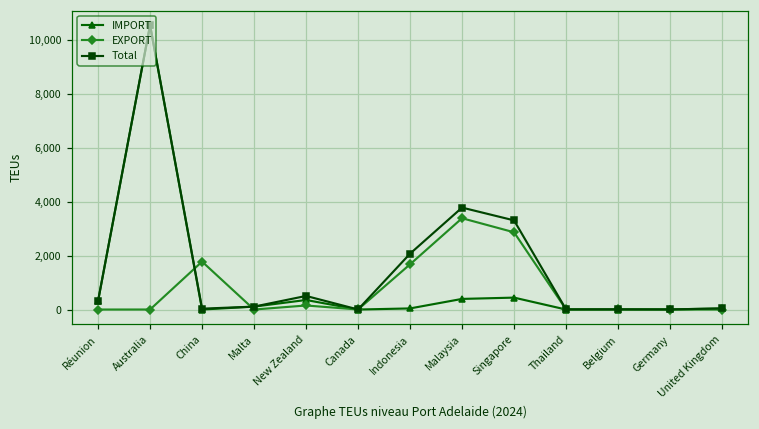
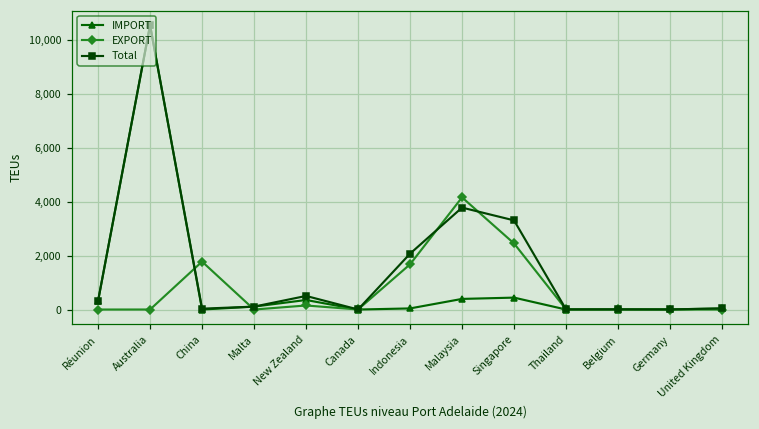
  {
    "EXPORT": {
      "Réunion": "0",
      "Australia": "0",
      "China": "1,800",
      "Malta": "0",
      "New Zealand": "200",
      "Indonesia": "1,700",
-     "Malaysia": "3,400",
-     "Singapore": "2,900"
+     "Malaysia": "4,200",
+     "Singapore": "2,500"
    }
  }
